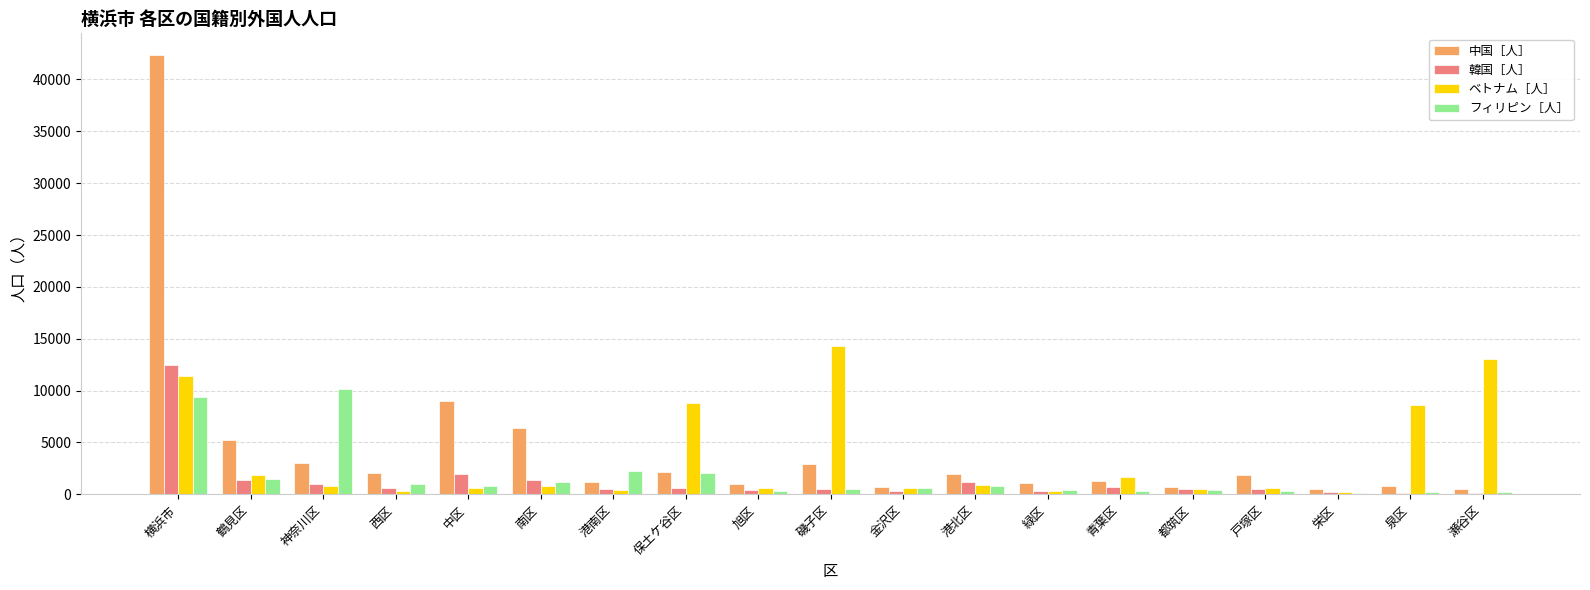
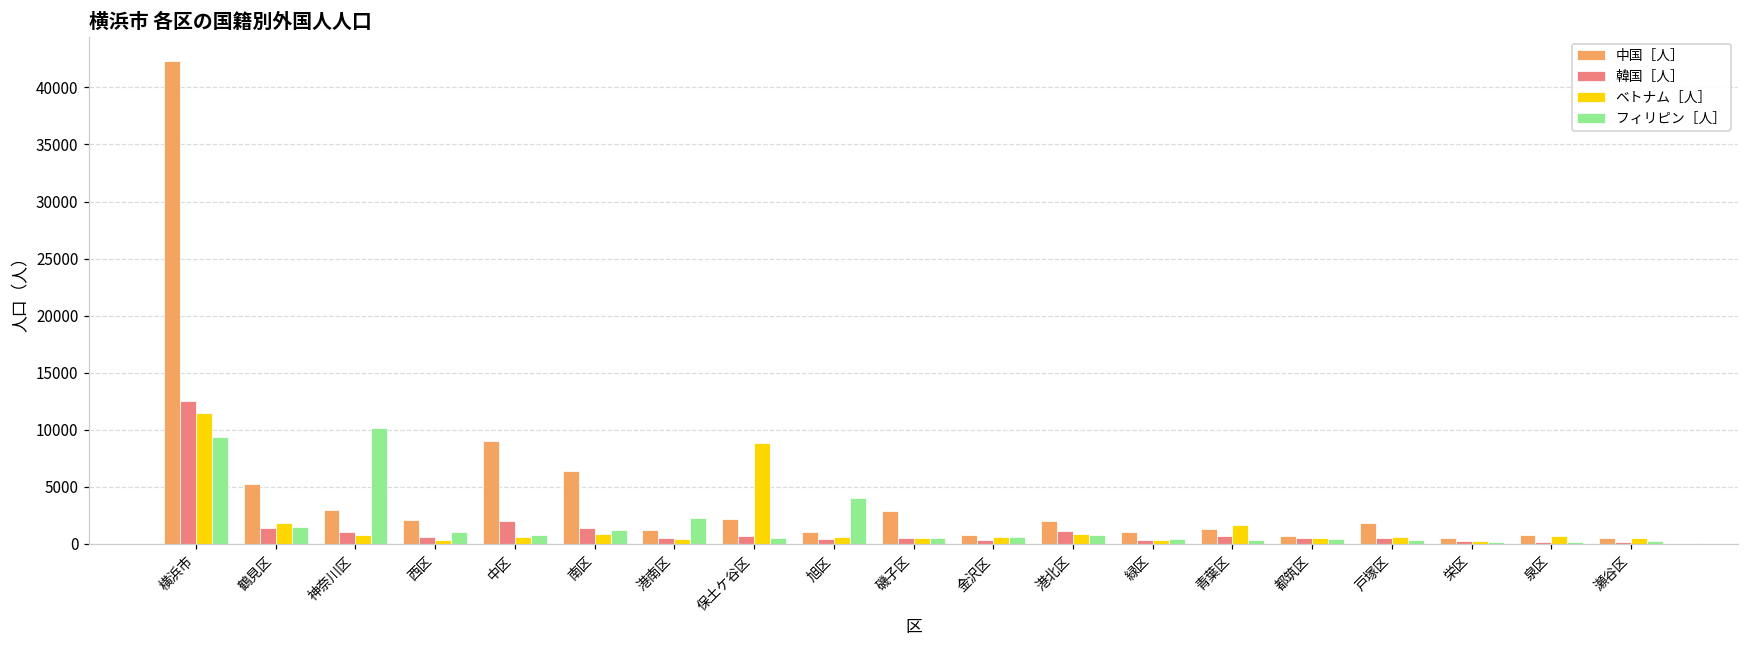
  {
    "ベトナム［人］": {
      "横浜市": 11500,
      "鶴見区": 1800,
      "神奈川区": 800,
      "西区": 300,
      "中区": 600,
      "南区": 800,
      "港南区": 400,
      "保土ケ谷区": 8800,
      "旭区": 600,
-     "磯子区": 14300,
+     "磯子区": 500,
      "金沢区": 600,
      "港北区": 900,
      "緑区": 400,
      "青葉区": 1600,
      "都筑区": 500,
      "戸塚区": 600,
-     "泉区": 8600,
-     "瀬谷区": 13100
+     "泉区": 700,
+     "瀬谷区": 500
    },
    "フィリピン［人］": {
      "横浜市": 9400,
      "鶴見区": 1500,
      "神奈川区": 10100,
      "西区": 1000,
      "中区": 800,
      "南区": 1200,
      "港南区": 2200,
-     "保土ケ谷区": 2100,
-     "旭区": 300,
+     "保土ケ谷区": 500,
+     "旭区": 4000,
      "磯子区": 500,
      "金沢区": 600,
      "港北区": 800,
      "緑区": 400,
      "青葉区": 300,
      "都筑区": 400,
      "戸塚区": 400,
      "瀬谷区": 300
    }
  }
